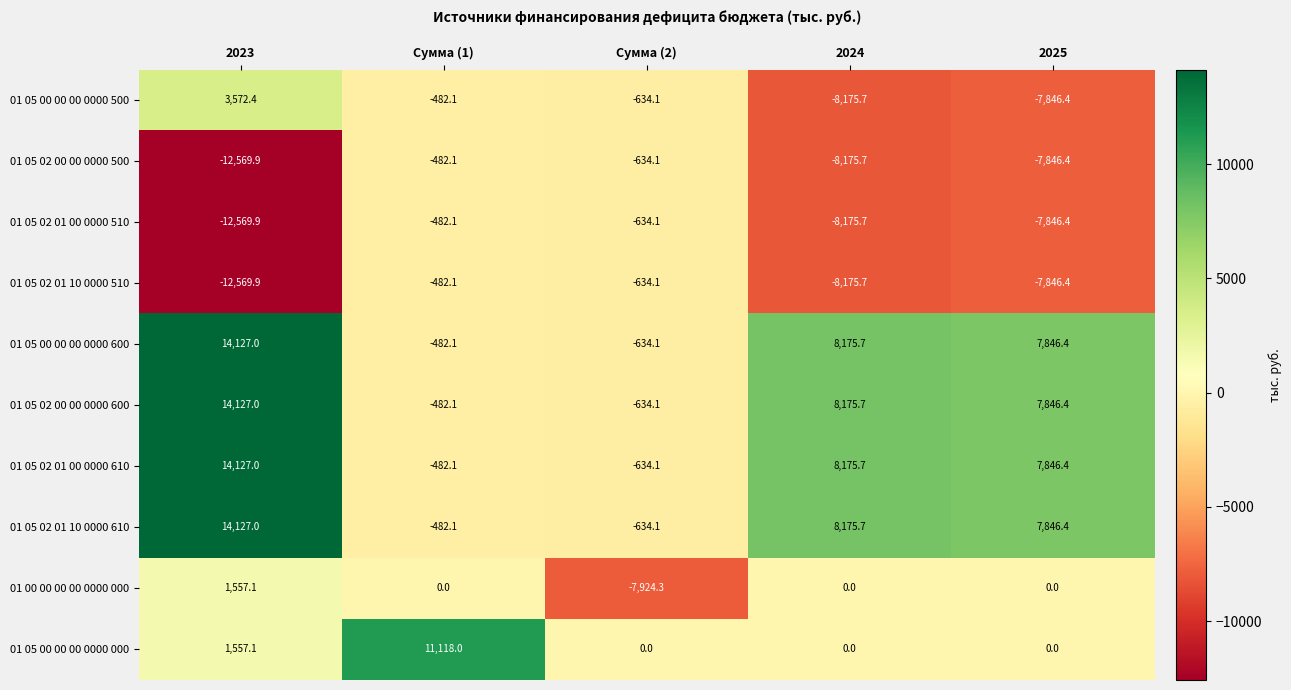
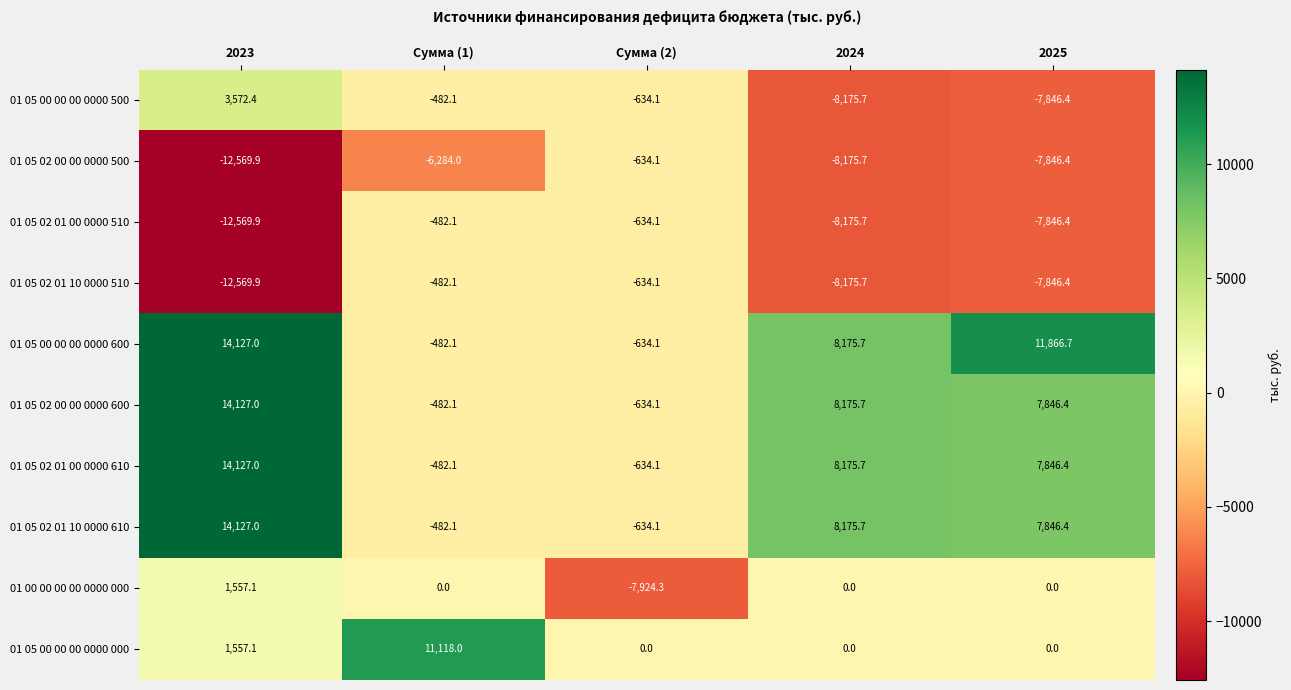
  {
    "01 05 00 00 00 0000 500": {
      "2023": "3,572.4",
      "Сумма (1)": "-482.1",
      "Сумма (2)": "-634.1",
      "2024": "-8,175.7",
      "2025": "-7,846.4"
    },
    "01 05 02 00 00 0000 500": {
      "2023": "-12,569.9",
-     "Сумма (1)": "-482.1",
+     "Сумма (1)": "-6,284.0",
      "Сумма (2)": "-634.1",
      "2024": "-8,175.7",
      "2025": "-7,846.4"
    },
    "01 05 02 01 00 0000 510": {
      "2023": "-12,569.9",
      "Сумма (1)": "-482.1",
      "Сумма (2)": "-634.1",
      "2024": "-8,175.7",
      "2025": "-7,846.4"
    },
    "01 05 02 01 10 0000 510": {
      "2023": "-12,569.9",
      "Сумма (1)": "-482.1",
      "Сумма (2)": "-634.1",
      "2024": "-8,175.7",
      "2025": "-7,846.4"
    },
    "01 05 00 00 00 0000 600": {
      "2023": "14,127.0",
      "Сумма (1)": "-482.1",
      "Сумма (2)": "-634.1",
      "2024": "8,175.7",
-     "2025": "7,846.4"
+     "2025": "11,866.7"
    },
    "01 05 02 00 00 0000 600": {
      "2023": "14,127.0",
      "Сумма (1)": "-482.1",
      "Сумма (2)": "-634.1",
      "2024": "8,175.7",
      "2025": "7,846.4"
    },
    "01 05 02 01 00 0000 610": {
      "2023": "14,127.0",
      "Сумма (1)": "-482.1",
      "Сумма (2)": "-634.1",
      "2024": "8,175.7",
      "2025": "7,846.4"
    },
    "01 05 02 01 10 0000 610": {
      "2023": "14,127.0",
      "Сумма (1)": "-482.1",
      "Сумма (2)": "-634.1",
      "2024": "8,175.7",
      "2025": "7,846.4"
    },
    "01 00 00 00 00 0000 000": {
      "2023": "1,557.1",
      "Сумма (1)": "0.0",
      "Сумма (2)": "-7,924.3",
      "2024": "0.0",
      "2025": "0.0"
    },
    "01 05 00 00 00 0000 000": {
      "2023": "1,557.1",
      "Сумма (1)": "11,118.0",
      "Сумма (2)": "0.0",
      "2024": "0.0",
      "2025": "0.0"
    }
  }
